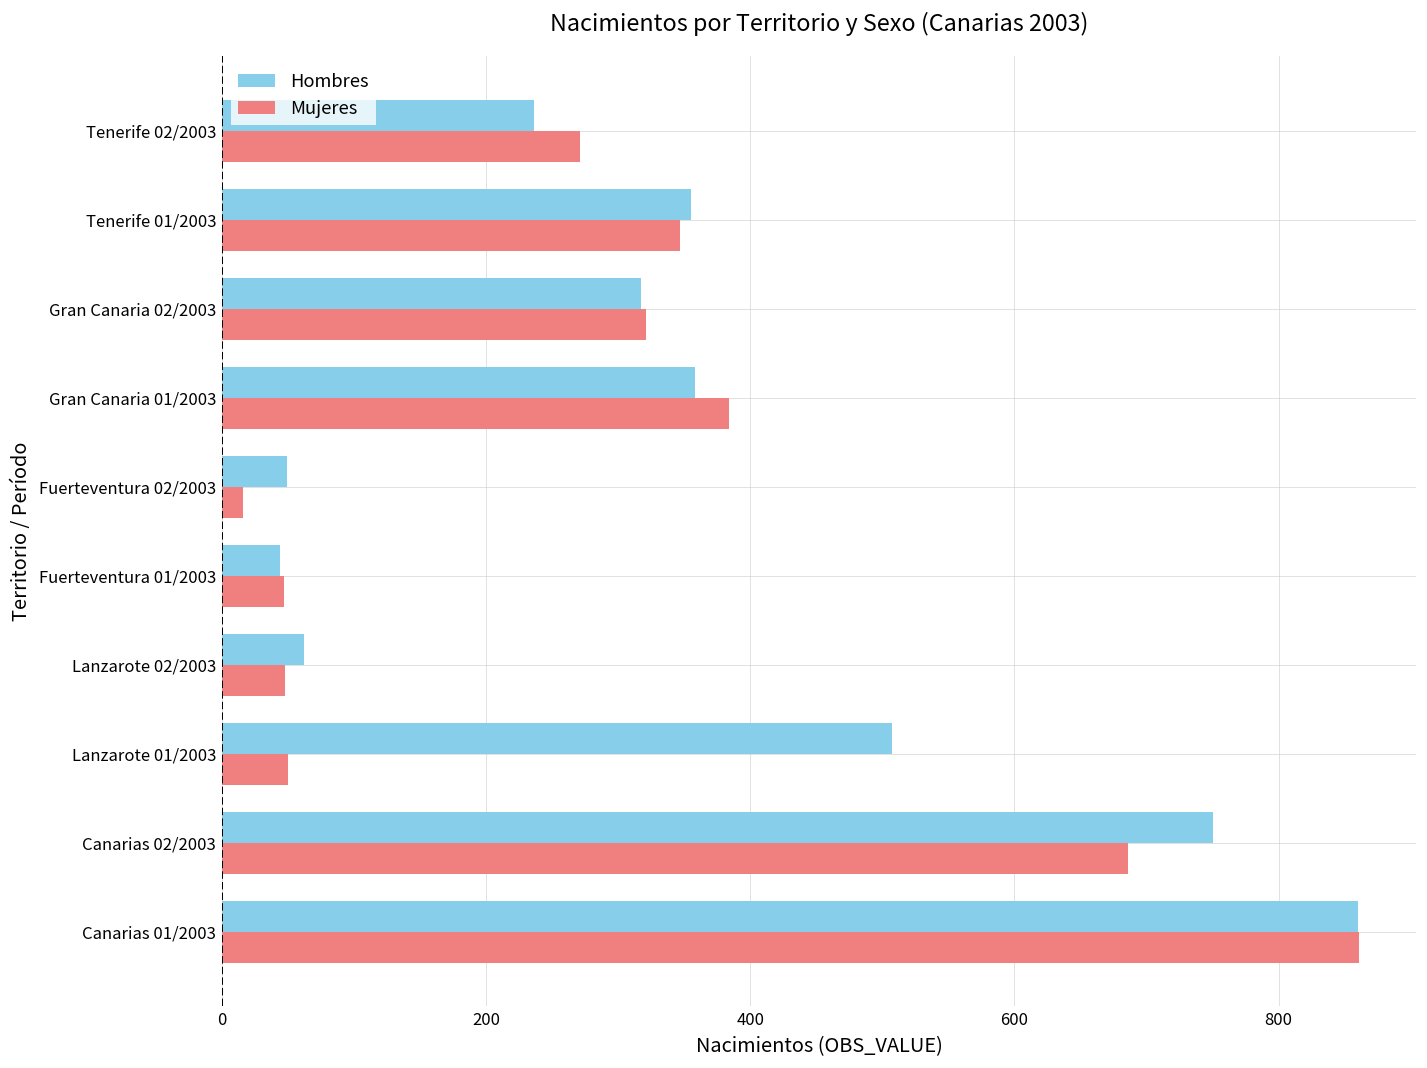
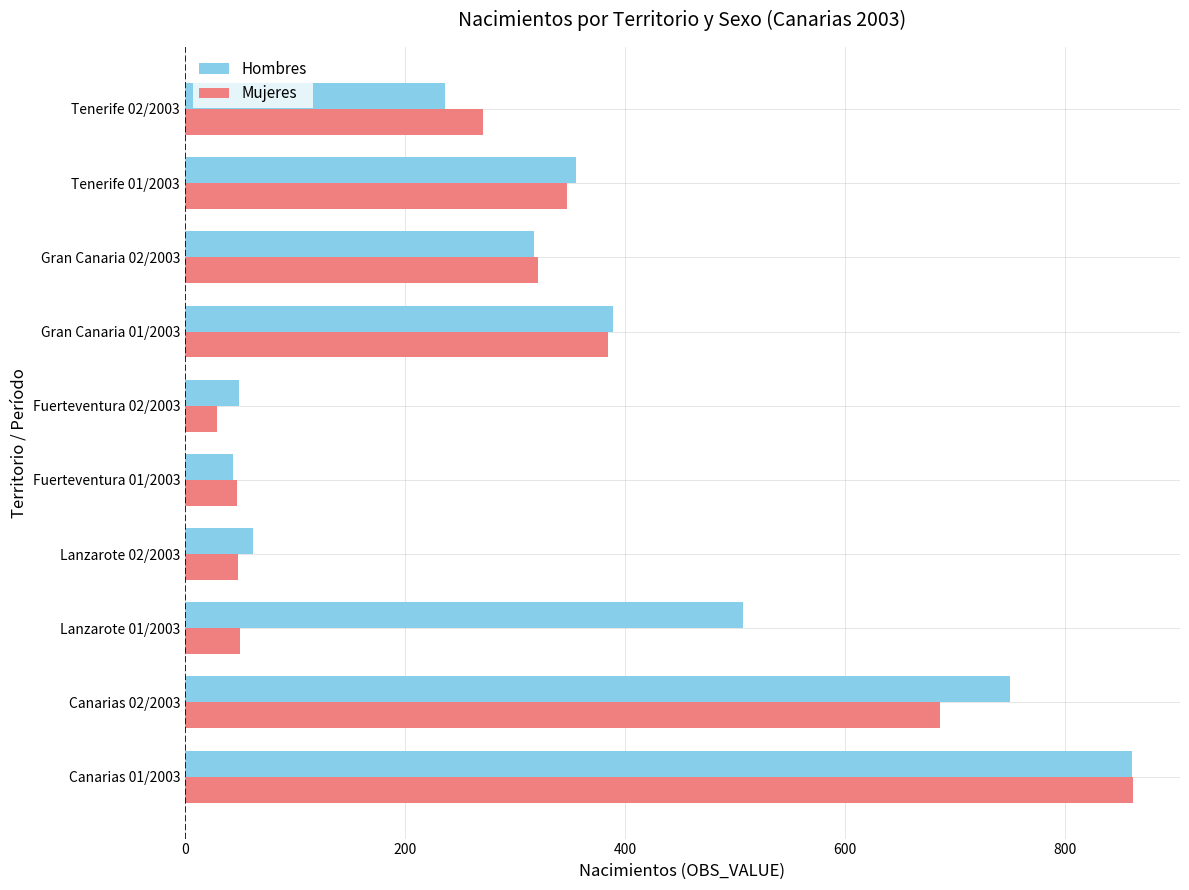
  {
    "Hombres": {
      "Tenerife 02/2003": 236,
      "Tenerife 01/2003": 355,
      "Gran Canaria 02/2003": 317,
-     "Gran Canaria 01/2003": 358,
+     "Gran Canaria 01/2003": 389,
      "Fuerteventura 02/2003": 49,
      "Fuerteventura 01/2003": 44,
      "Lanzarote 02/2003": 62,
      "Lanzarote 01/2003": 507,
      "Canarias 02/2003": 750,
      "Canarias 01/2003": 860
    },
    "Mujeres": {
      "Tenerife 02/2003": 271,
      "Tenerife 01/2003": 347,
      "Gran Canaria 02/2003": 321,
      "Gran Canaria 01/2003": 384,
-     "Fuerteventura 02/2003": 16,
+     "Fuerteventura 02/2003": 29,
      "Fuerteventura 01/2003": 47,
      "Lanzarote 02/2003": 48,
      "Lanzarote 01/2003": 50,
      "Canarias 02/2003": 686,
      "Canarias 01/2003": 861
    }
  }
